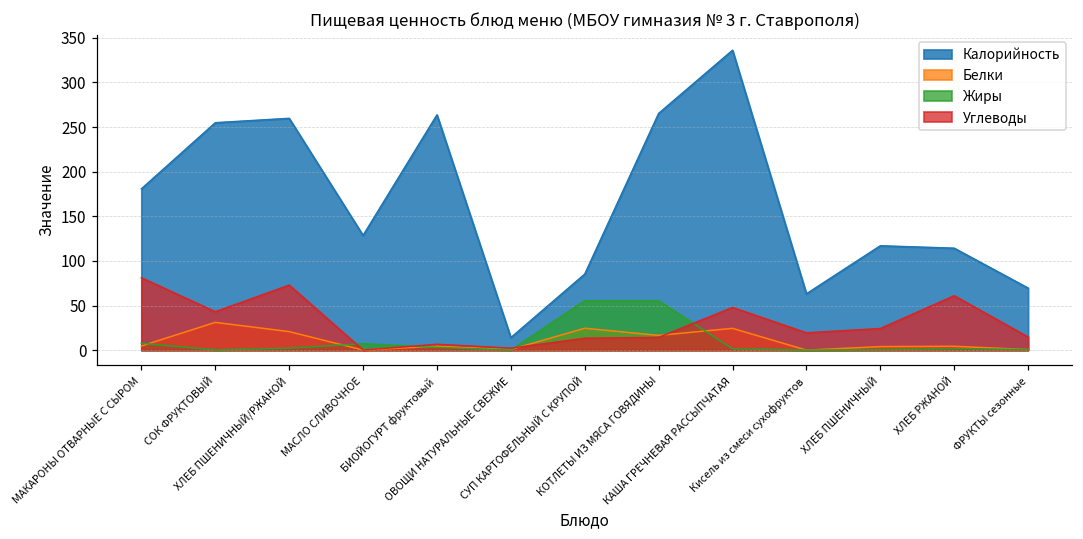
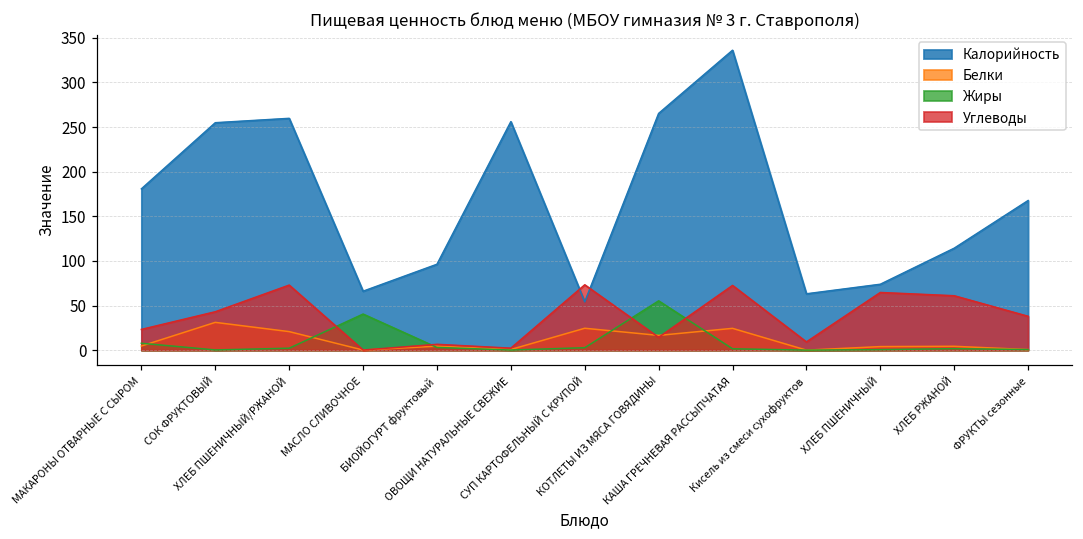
  {
    "Калорийность": {
      "МАКАРОНЫ ОТВАРНЫЕ С СЫРОМ": 180,
      "СОК ФРУКТОВЫЙ": 250,
      "ХЛЕБ ПШЕНИЧНЫЙ/РЖАНОЙ": 260,
-     "МАСЛО СЛИВОЧНОЕ": 130,
-     "БИОЙОГУРТ фруктовый": 260,
-     "ОВОЩИ НАТУРАЛЬНЫЕ СВЕЖИЕ": 10,
-     "СУП КАРТОФЕЛЬНЫЙ С КРУПОЙ": 90,
+     "МАСЛО СЛИВОЧНОЕ": 70,
+     "БИОЙОГУРТ фруктовый": 100,
+     "ОВОЩИ НАТУРАЛЬНЫЕ СВЕЖИЕ": 260,
+     "СУП КАРТОФЕЛЬНЫЙ С КРУПОЙ": 50,
      "КОТЛЕТЫ ИЗ МЯСА ГОВЯДИНЫ": 270,
      "КАША ГРЕЧНЕВАЯ РАССЫПЧАТАЯ": 340,
      "Кисель из смеси сухофруктов": 60,
-     "ХЛЕБ ПШЕНИЧНЫЙ": 120,
+     "ХЛЕБ ПШЕНИЧНЫЙ": 70,
      "ХЛЕБ РЖАНОЙ": 110,
-     "ФРУКТЫ сезонные": 70
+     "ФРУКТЫ сезонные": 170
    },
    "Белки": {
      "СОК ФРУКТОВЫЙ": 30,
      "ХЛЕБ ПШЕНИЧНЫЙ/РЖАНОЙ": 20,
      "СУП КАРТОФЕЛЬНЫЙ С КРУПОЙ": 20,
      "КАША ГРЕЧНЕВАЯ РАССЫПЧАТАЯ": 20,
      "ХЛЕБ ПШЕНИЧНЫЙ": 0
    },
    "Жиры": {
      "СОК ФРУКТОВЫЙ": 0,
      "ХЛЕБ ПШЕНИЧНЫЙ/РЖАНОЙ": 0,
-     "МАСЛО СЛИВОЧНОЕ": 10,
-     "СУП КАРТОФЕЛЬНЫЙ С КРУПОЙ": 60,
+     "МАСЛО СЛИВОЧНОЕ": 40,
+     "СУП КАРТОФЕЛЬНЫЙ С КРУПОЙ": 0,
      "КОТЛЕТЫ ИЗ МЯСА ГОВЯДИНЫ": 60,
      "КАША ГРЕЧНЕВАЯ РАССЫПЧАТАЯ": 0,
      "ХЛЕБ ПШЕНИЧНЫЙ": 0
    },
    "Углеводы": {
-     "МАКАРОНЫ ОТВАРНЫЕ С СЫРОМ": 80,
+     "МАКАРОНЫ ОТВАРНЫЕ С СЫРОМ": 20,
      "СОК ФРУКТОВЫЙ": 40,
      "ХЛЕБ ПШЕНИЧНЫЙ/РЖАНОЙ": 70,
-     "СУП КАРТОФЕЛЬНЫЙ С КРУПОЙ": 10,
-     "КАША ГРЕЧНЕВАЯ РАССЫПЧАТАЯ": 50,
-     "Кисель из смеси сухофруктов": 20,
-     "ХЛЕБ ПШЕНИЧНЫЙ": 20,
+     "СУП КАРТОФЕЛЬНЫЙ С КРУПОЙ": 70,
+     "КАША ГРЕЧНЕВАЯ РАССЫПЧАТАЯ": 70,
+     "Кисель из смеси сухофруктов": 10,
+     "ХЛЕБ ПШЕНИЧНЫЙ": 60,
      "ХЛЕБ РЖАНОЙ": 60,
-     "ФРУКТЫ сезонные": 10
+     "ФРУКТЫ сезонные": 40
    }
  }
